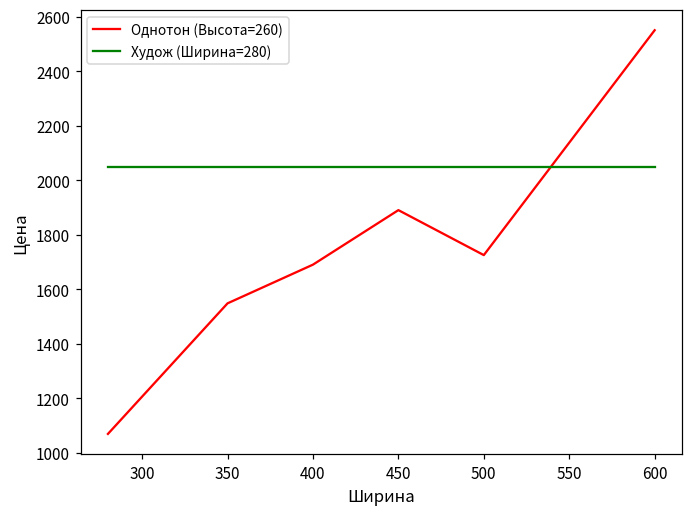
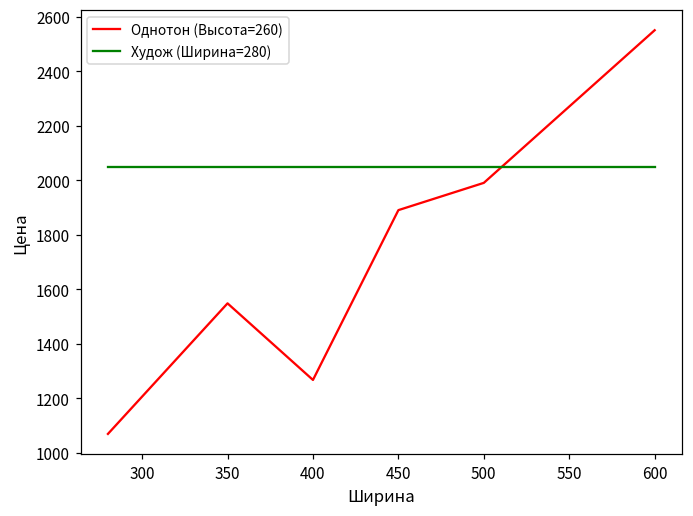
  {
    "Однотон (Высота=260)": {
      "350": 1550,
-     "400": 1690,
+     "400": 1270,
      "450": 1890,
-     "500": 1730,
+     "500": 1990,
      "600": 2550
    },
    "Худож (Ширина=280)": {
      "350": 2050,
      "400": 2050,
      "450": 2050,
      "500": 2050,
      "600": 2050
    }
  }
